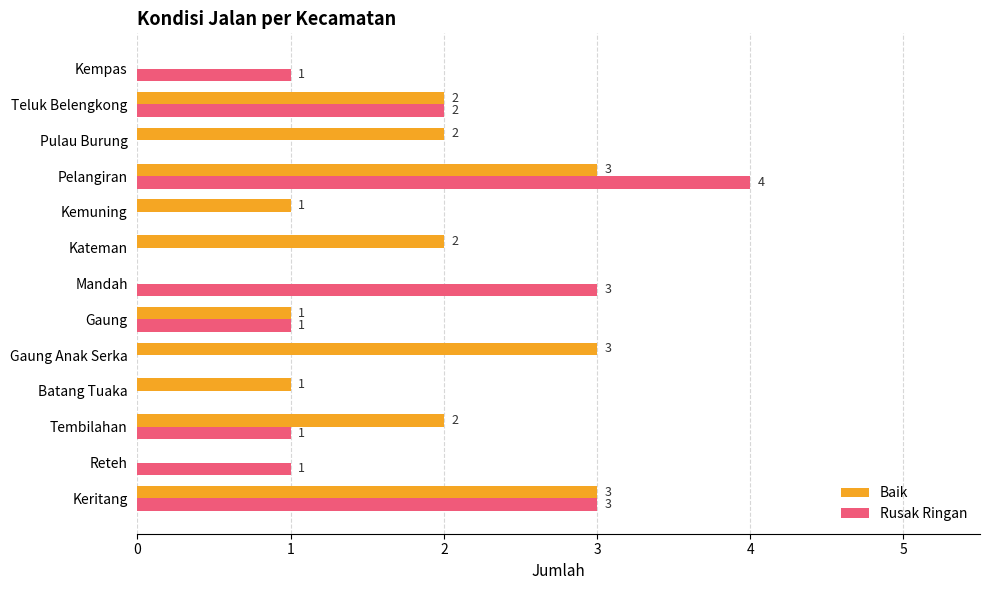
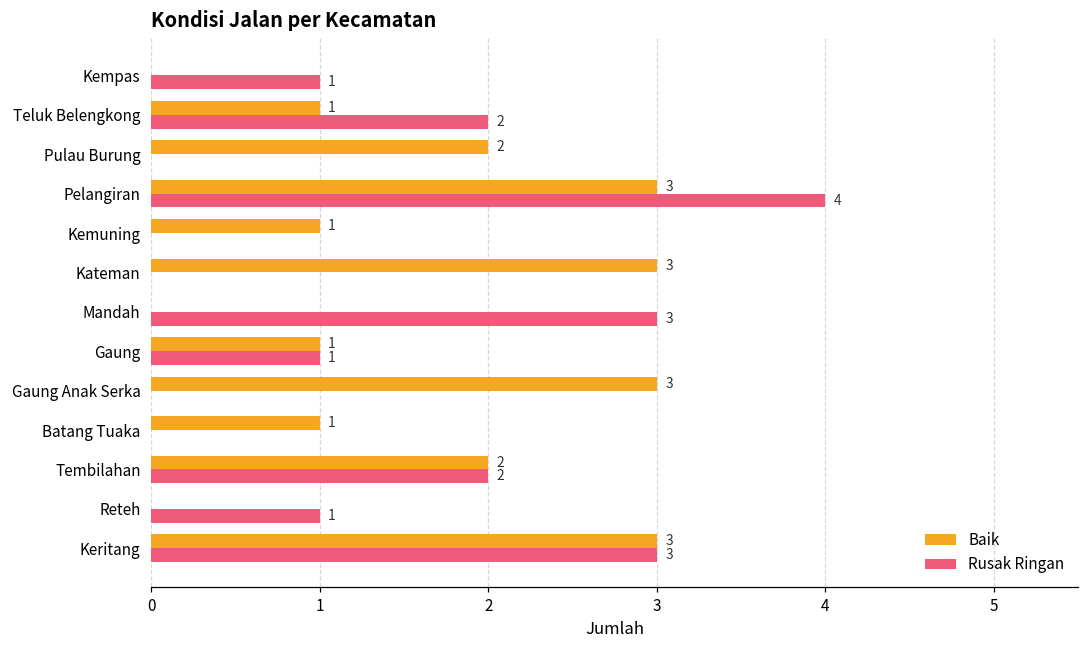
  {
    "Baik": {
-     "Teluk Belengkong": 2,
+     "Teluk Belengkong": 1,
      "Pulau Burung": 2,
      "Pelangiran": 3,
      "Kemuning": 1,
-     "Kateman": 2,
+     "Kateman": 3,
      "Gaung": 1,
      "Gaung Anak Serka": 3,
      "Batang Tuaka": 1,
      "Tembilahan": 2,
      "Keritang": 3
    },
    "Rusak Ringan": {
      "Kempas": 1,
      "Teluk Belengkong": 2,
      "Pelangiran": 4,
      "Mandah": 3,
      "Gaung": 1,
-     "Tembilahan": 1,
+     "Tembilahan": 2,
      "Reteh": 1,
      "Keritang": 3
    }
  }
